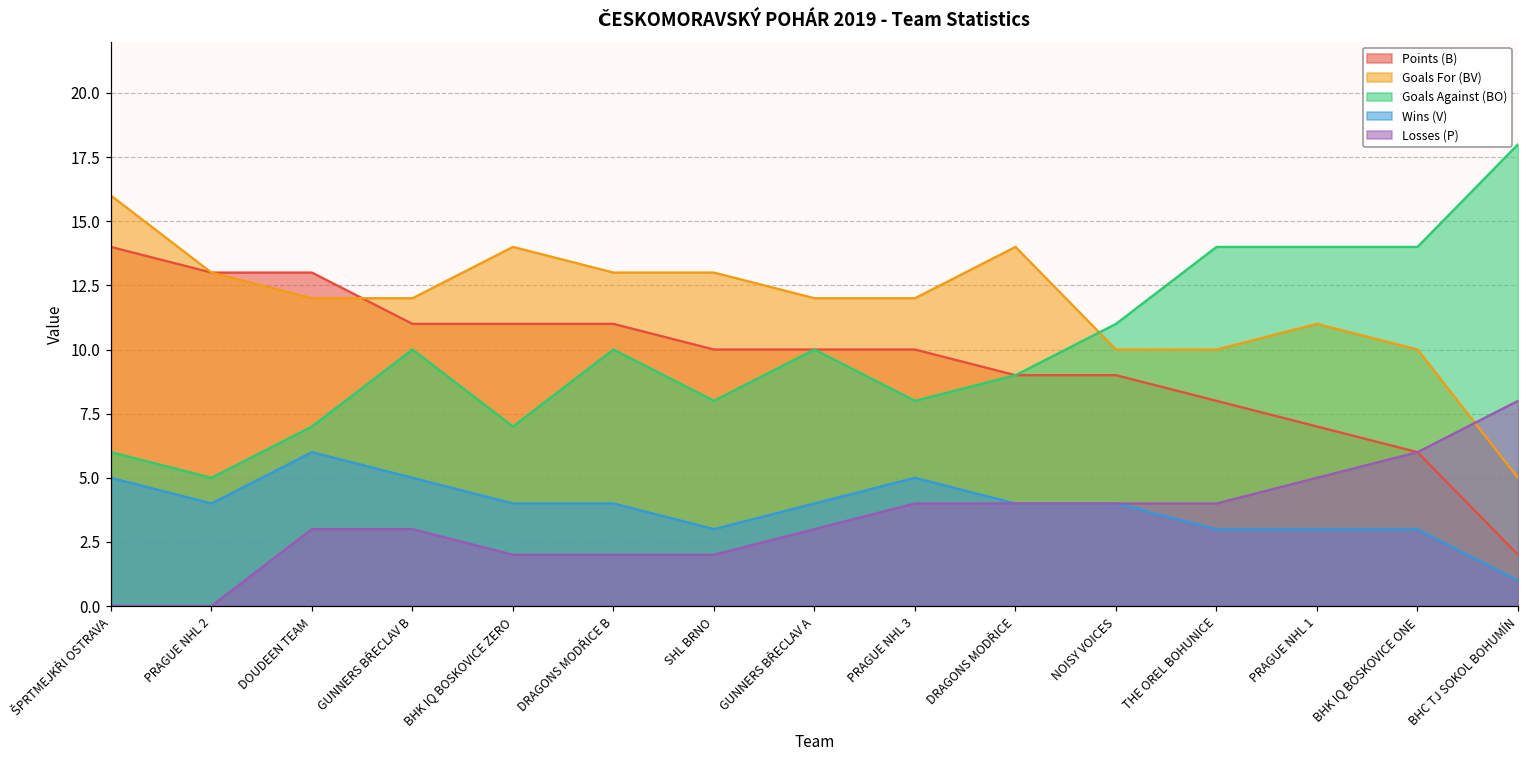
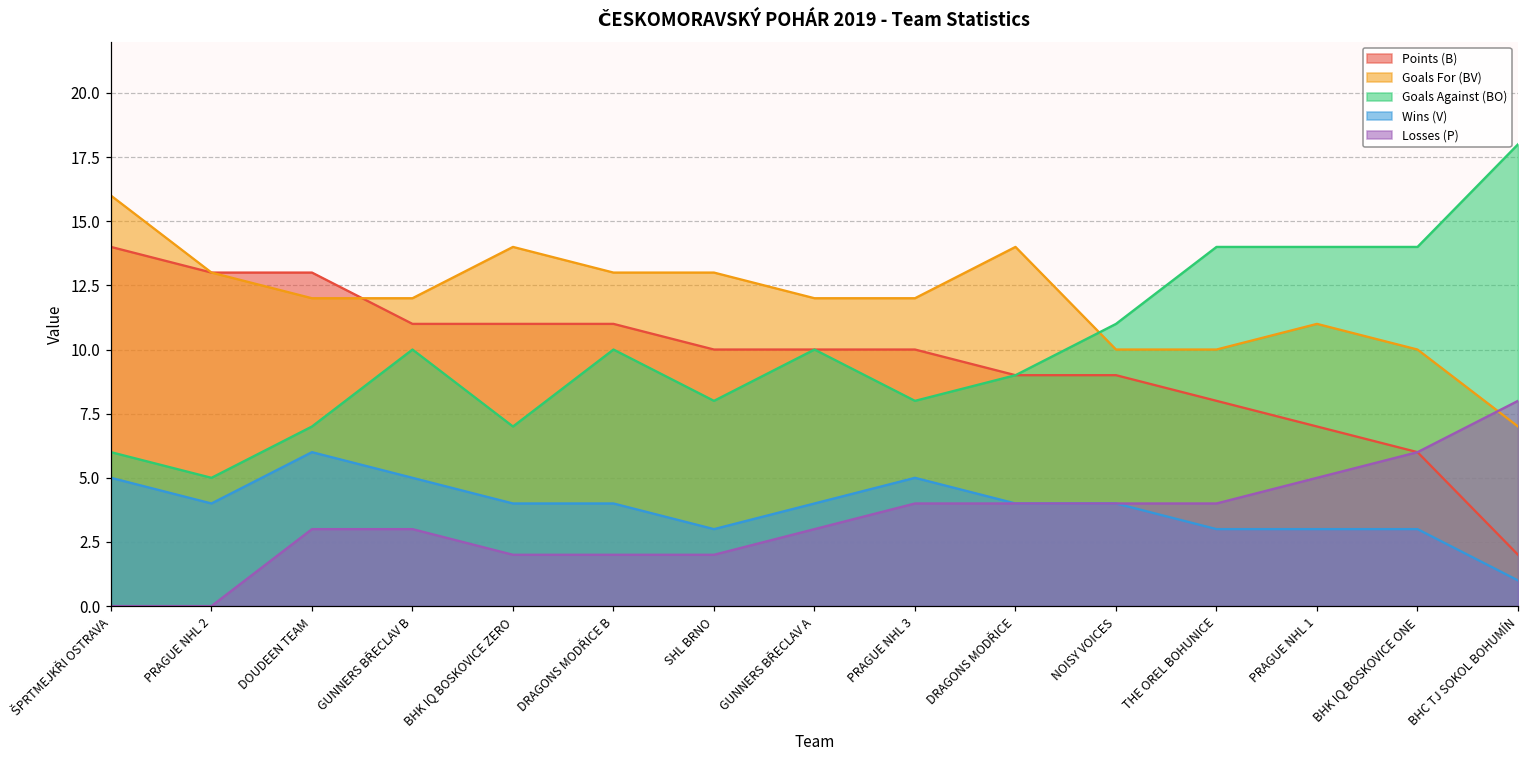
  {
    "Points (B)": {
      "ŠPRTMEJKŘI OSTRAVA": 14,
      "DOUDEEN TEAM": 13,
      "GUNNERS BŘECLAV B": 11,
      "BHK IQ BOSKOVICE ZERO": 11,
      "DRAGONS MODŘICE B": 11,
      "SHL BRNO": 10,
      "PRAGUE NHL 3": 10,
      "NOISY VOICES": 9,
      "THE OREL BOHUNICE": 8,
      "PRAGUE NHL 1": 7,
      "BHC TJ SOKOL BOHUMÍN": 2
    },
    "Goals For (BV)": {
      "ŠPRTMEJKŘI OSTRAVA": 16,
      "DOUDEEN TEAM": 12,
      "GUNNERS BŘECLAV B": 12,
      "BHK IQ BOSKOVICE ZERO": 14,
      "DRAGONS MODŘICE B": 13,
      "SHL BRNO": 13,
      "GUNNERS BŘECLAV A": 12,
      "PRAGUE NHL 3": 12,
      "DRAGONS MODŘICE": 14,
      "NOISY VOICES": 10,
      "THE OREL BOHUNICE": 10,
      "PRAGUE NHL 1": 11,
      "BHK IQ BOSKOVICE ONE": 10,
-     "BHC TJ SOKOL BOHUMÍN": 5
+     "BHC TJ SOKOL BOHUMÍN": 7
    },
    "Goals Against (BO)": {
      "ŠPRTMEJKŘI OSTRAVA": 6,
      "PRAGUE NHL 2": 5,
      "DOUDEEN TEAM": 7,
      "GUNNERS BŘECLAV B": 10,
      "BHK IQ BOSKOVICE ZERO": 7,
      "DRAGONS MODŘICE B": 10,
      "SHL BRNO": 8,
      "PRAGUE NHL 3": 8,
      "NOISY VOICES": 11,
      "THE OREL BOHUNICE": 14,
      "PRAGUE NHL 1": 14,
      "BHK IQ BOSKOVICE ONE": 14,
      "BHC TJ SOKOL BOHUMÍN": 18
    },
    "Wins (V)": {
      "ŠPRTMEJKŘI OSTRAVA": 5,
      "PRAGUE NHL 2": 4,
      "DOUDEEN TEAM": 6,
      "GUNNERS BŘECLAV B": 5,
      "BHK IQ BOSKOVICE ZERO": 4,
      "DRAGONS MODŘICE B": 4,
      "SHL BRNO": 3,
      "GUNNERS BŘECLAV A": 4,
      "PRAGUE NHL 3": 5,
      "THE OREL BOHUNICE": 3,
      "PRAGUE NHL 1": 3,
      "BHK IQ BOSKOVICE ONE": 3,
      "BHC TJ SOKOL BOHUMÍN": 1
    },
    "Losses (P)": {
      "ŠPRTMEJKŘI OSTRAVA": 0,
      "PRAGUE NHL 2": 0,
      "DOUDEEN TEAM": 3,
      "GUNNERS BŘECLAV B": 3,
      "BHK IQ BOSKOVICE ZERO": 2,
      "DRAGONS MODŘICE B": 2,
      "SHL BRNO": 2,
      "GUNNERS BŘECLAV A": 3,
      "PRAGUE NHL 3": 4,
      "THE OREL BOHUNICE": 4,
      "PRAGUE NHL 1": 5,
      "BHC TJ SOKOL BOHUMÍN": 8
    }
  }
